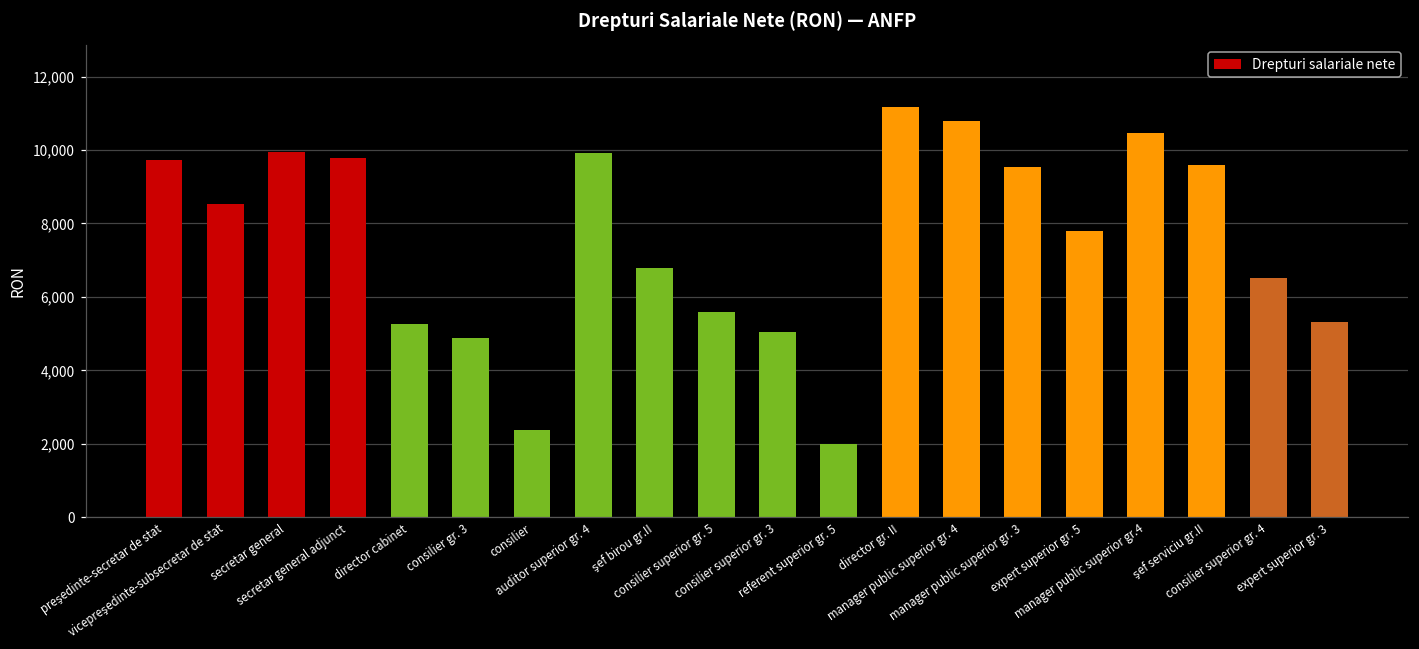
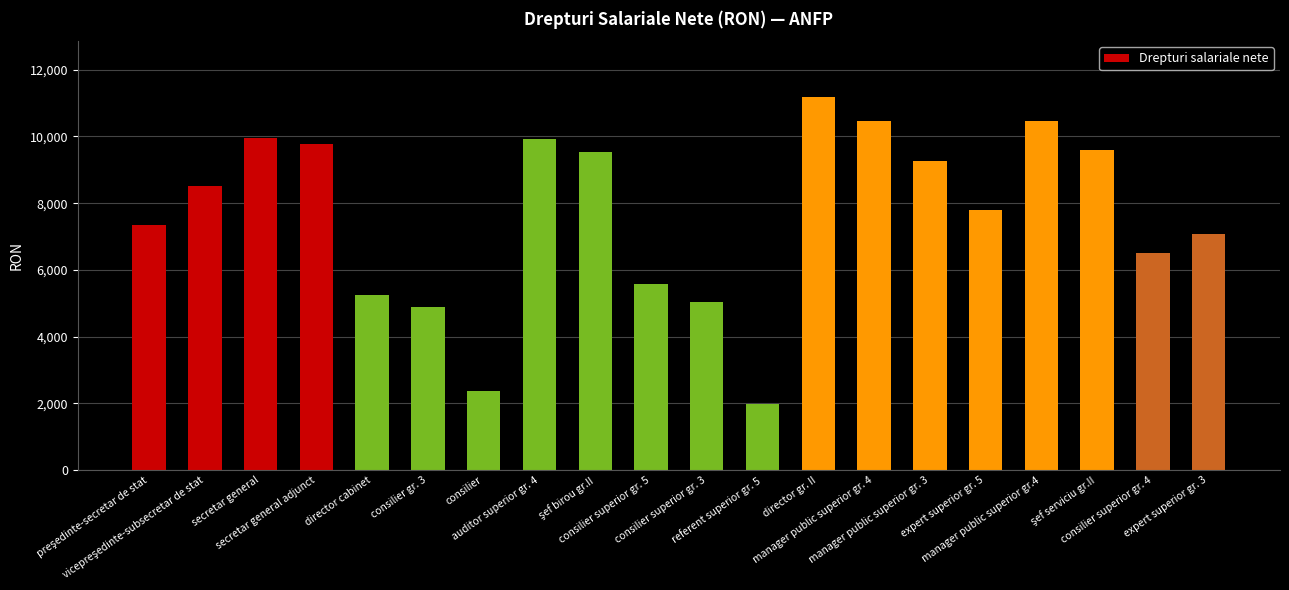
  {
-   "preşedinte-secretar de stat": "9,700",
+   "preşedinte-secretar de stat": "7,300",
    "vicepreşedinte-subsecretar de stat": "8,500",
    "secretar general": "10,000",
    "secretar general adjunct": "9,800",
    "director cabinet": "5,200",
    "consilier gr. 3": "4,900",
    "consilier": "2,400",
    "auditor superior gr. 4": "9,900",
-   "şef birou gr.II": "6,800",
+   "şef birou gr.II": "9,500",
    "consilier superior gr. 5": "5,600",
    "consilier superior gr. 3": "5,000",
    "referent superior gr. 5": "2,000",
    "director gr. II": "11,200",
-   "manager public superior gr. 4": "10,800",
-   "manager public superior gr. 3": "9,500",
+   "manager public superior gr. 4": "10,500",
+   "manager public superior gr. 3": "9,300",
    "expert superior gr. 5": "7,800",
    "manager public superior gr.4": "10,500",
    "şef serviciu gr.II": "9,600",
    "consilier superior gr. 4": "6,500",
-   "expert superior gr. 3": "5,300"
+   "expert superior gr. 3": "7,100"
  }
